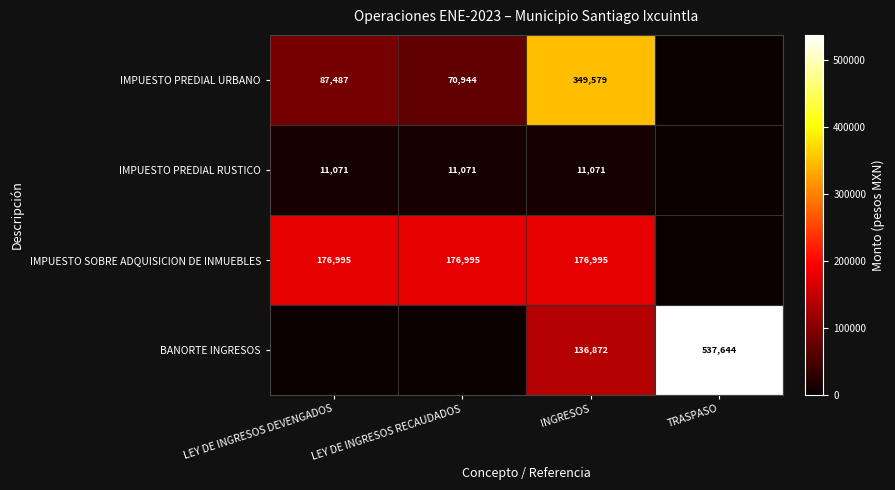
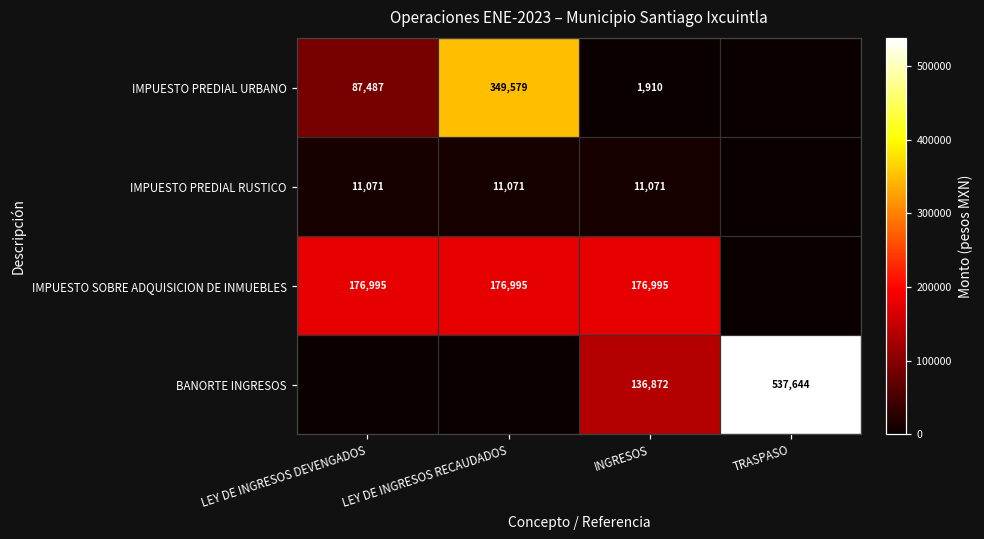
  {
    "IMPUESTO PREDIAL URBANO": {
      "LEY DE INGRESOS DEVENGADOS": "87,487",
-     "LEY DE INGRESOS RECAUDADOS": "70,944",
-     "INGRESOS": "349,579"
+     "LEY DE INGRESOS RECAUDADOS": "349,579",
+     "INGRESOS": "1,910"
    },
    "IMPUESTO PREDIAL RUSTICO": {
      "LEY DE INGRESOS DEVENGADOS": "11,071",
      "LEY DE INGRESOS RECAUDADOS": "11,071",
      "INGRESOS": "11,071"
    },
    "IMPUESTO SOBRE ADQUISICION DE INMUEBLES": {
      "LEY DE INGRESOS DEVENGADOS": "176,995",
      "LEY DE INGRESOS RECAUDADOS": "176,995",
      "INGRESOS": "176,995"
    },
    "BANORTE INGRESOS": {
      "INGRESOS": "136,872",
      "TRASPASO": "537,644"
    }
  }
